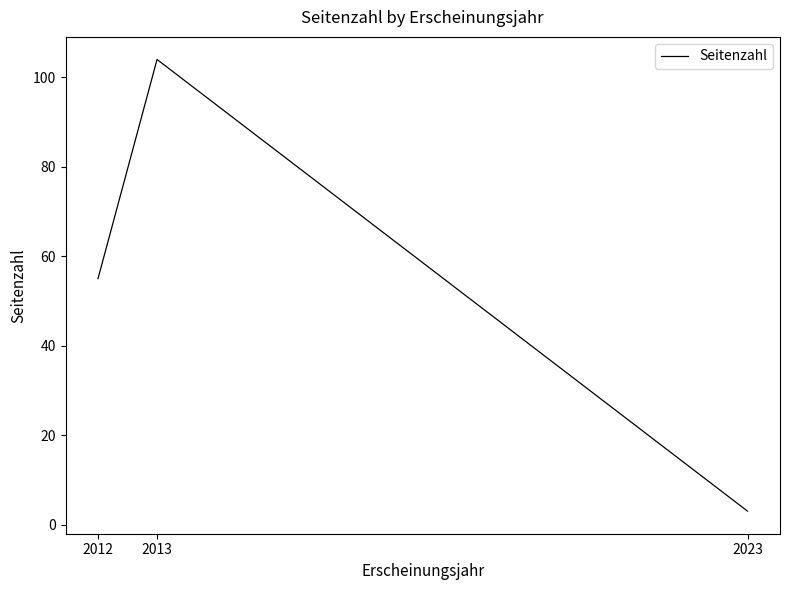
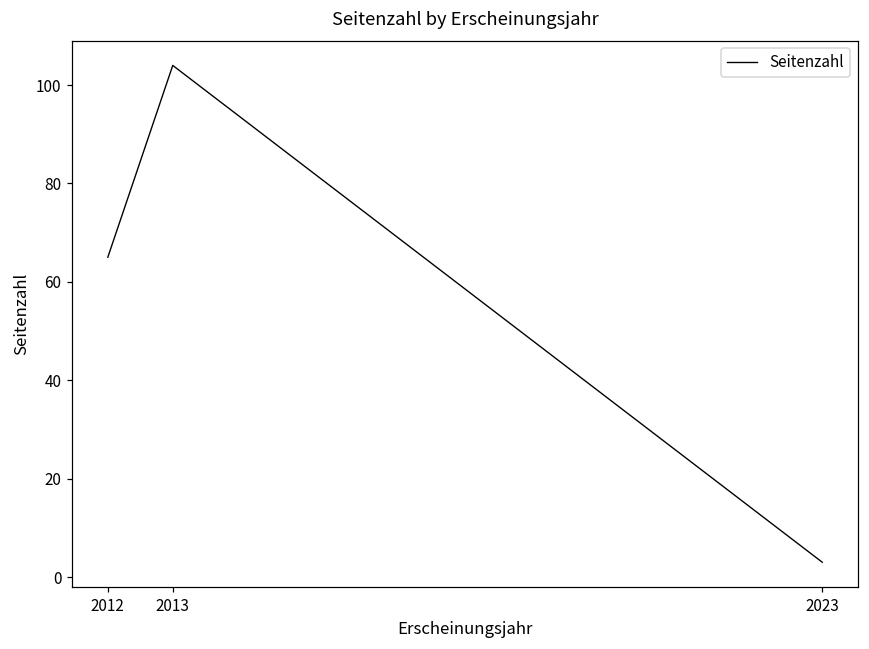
  {
-   "2012": 55,
+   "2012": 65,
    "2013": 104,
    "2023": 3
  }
